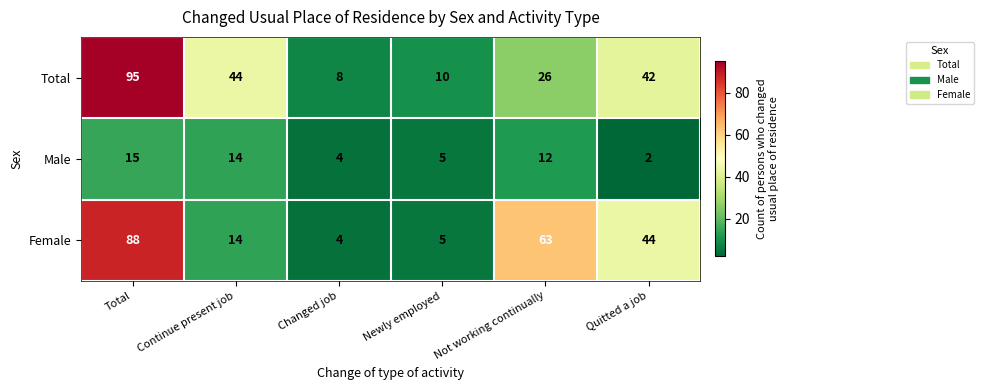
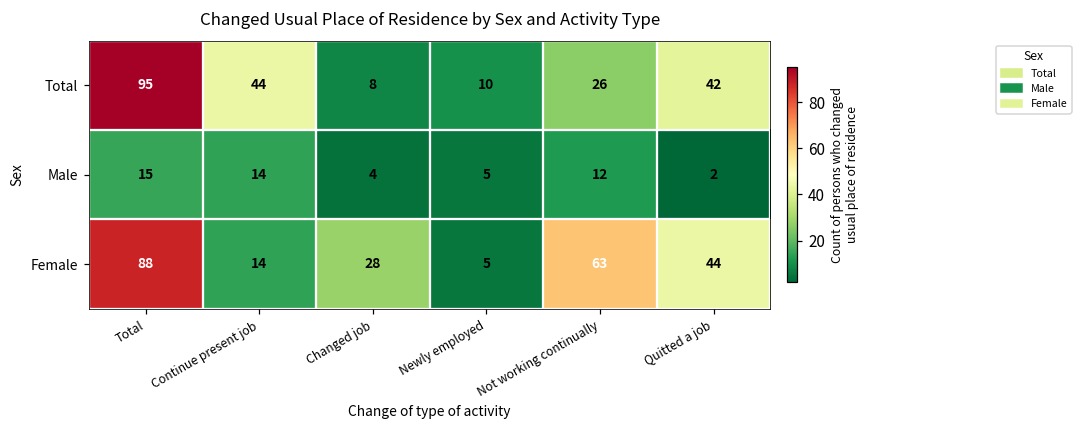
  {
    "Total": {
      "Total": 95,
      "Continue present job": 44,
      "Changed job": 8,
      "Newly employed": 10,
      "Not working continually": 26,
      "Quitted a job": 42
    },
    "Male": {
      "Total": 15,
      "Continue present job": 14,
      "Changed job": 4,
      "Newly employed": 5,
      "Not working continually": 12,
      "Quitted a job": 2
    },
    "Female": {
      "Total": 88,
      "Continue present job": 14,
-     "Changed job": 4,
+     "Changed job": 28,
      "Newly employed": 5,
      "Not working continually": 63,
      "Quitted a job": 44
    }
  }
